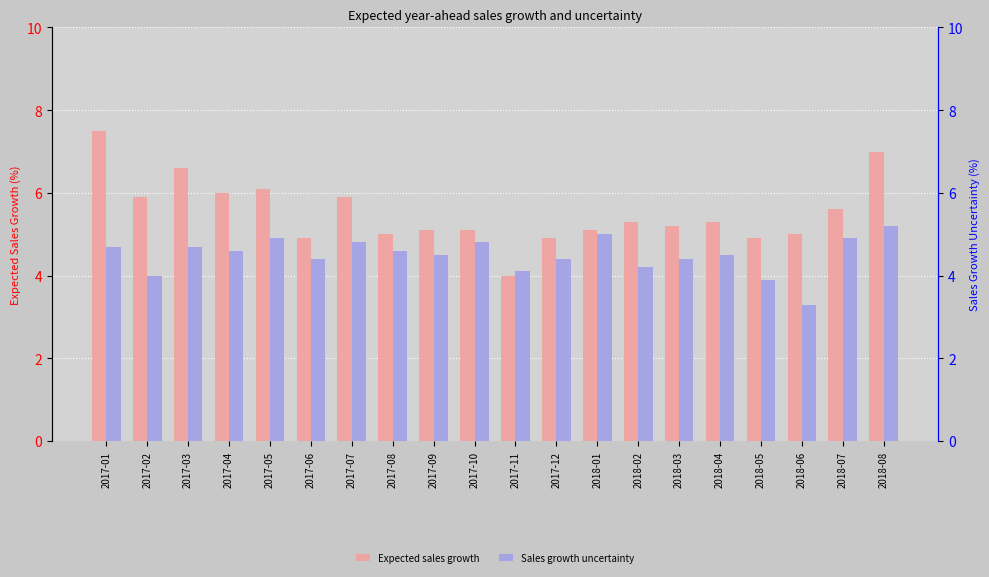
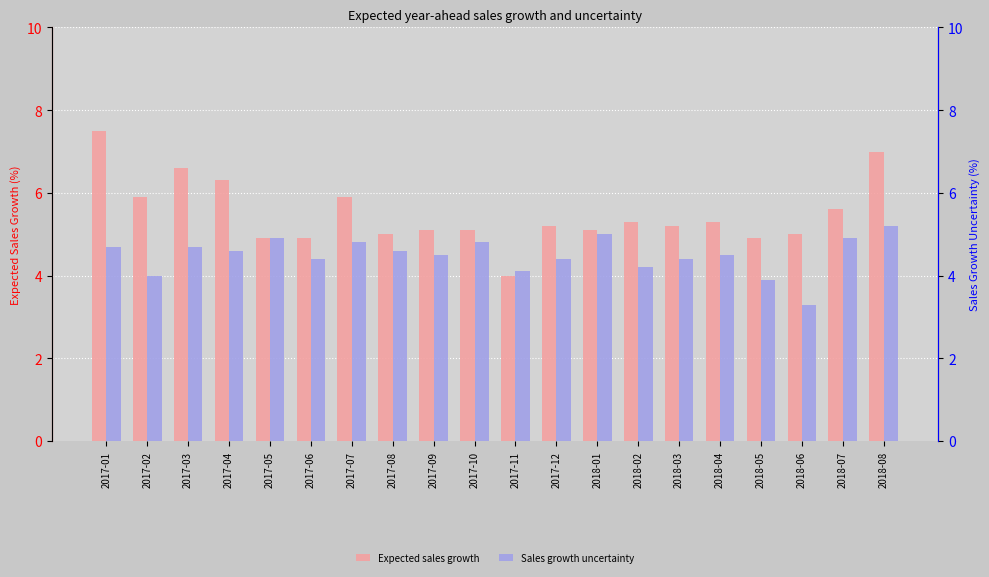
  {
    "Expected sales growth": {
      "2017-01": 7.5,
      "2017-02": 5.9,
      "2017-03": 6.6,
-     "2017-04": 6.0,
-     "2017-05": 6.1,
+     "2017-04": 6.3,
+     "2017-05": 4.9,
      "2017-06": 4.9,
      "2017-07": 5.9,
      "2017-08": 5.0,
      "2017-09": 5.1,
      "2017-10": 5.1,
      "2017-11": 4.0,
-     "2017-12": 4.9,
+     "2017-12": 5.2,
      "2018-01": 5.1,
      "2018-02": 5.3,
      "2018-03": 5.2,
      "2018-04": 5.3,
      "2018-05": 4.9,
      "2018-06": 5.0,
      "2018-07": 5.6,
      "2018-08": 7.0
    },
    "Sales growth uncertainty": {
      "2017-01": 4.7,
      "2017-02": 4.0,
      "2017-03": 4.7,
      "2017-04": 4.6,
      "2017-05": 4.9,
      "2017-06": 4.4,
      "2017-07": 4.8,
      "2017-08": 4.6,
      "2017-09": 4.5,
      "2017-10": 4.8,
      "2017-11": 4.1,
      "2017-12": 4.4,
      "2018-01": 5.0,
      "2018-02": 4.2,
      "2018-03": 4.4,
      "2018-04": 4.5,
      "2018-05": 3.9,
      "2018-06": 3.3,
      "2018-07": 4.9,
      "2018-08": 5.2
    }
  }
